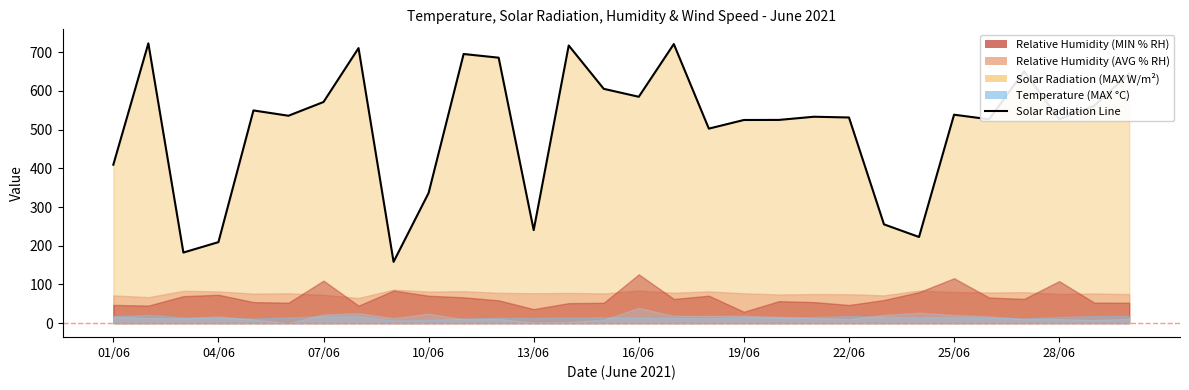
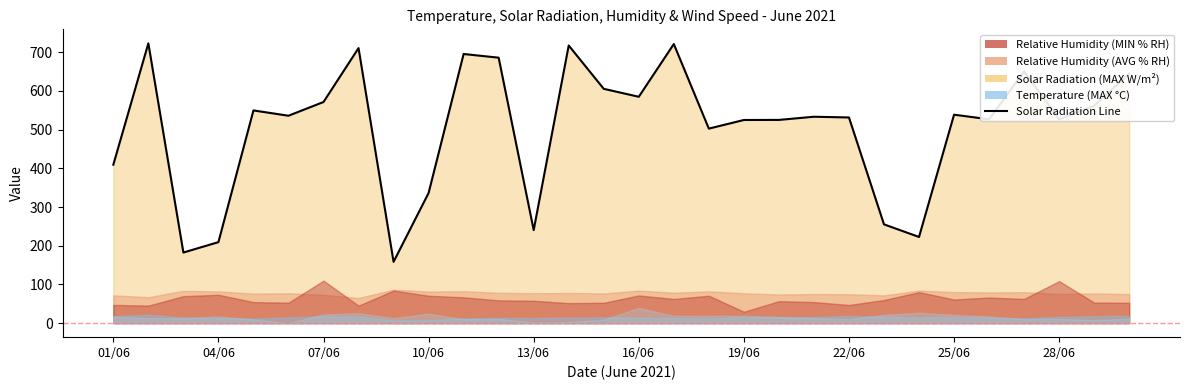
  {
    "Relative Humidity (MIN % RH)": {
      "01/06": 50,
      "04/06": 70,
      "07/06": 110,
      "10/06": 70,
-     "13/06": 40,
-     "16/06": 130,
+     "13/06": 60,
+     "16/06": 70,
      "19/06": 30,
      "22/06": 50,
-     "25/06": 120,
+     "25/06": 60,
      "28/06": 110
    }
  }
